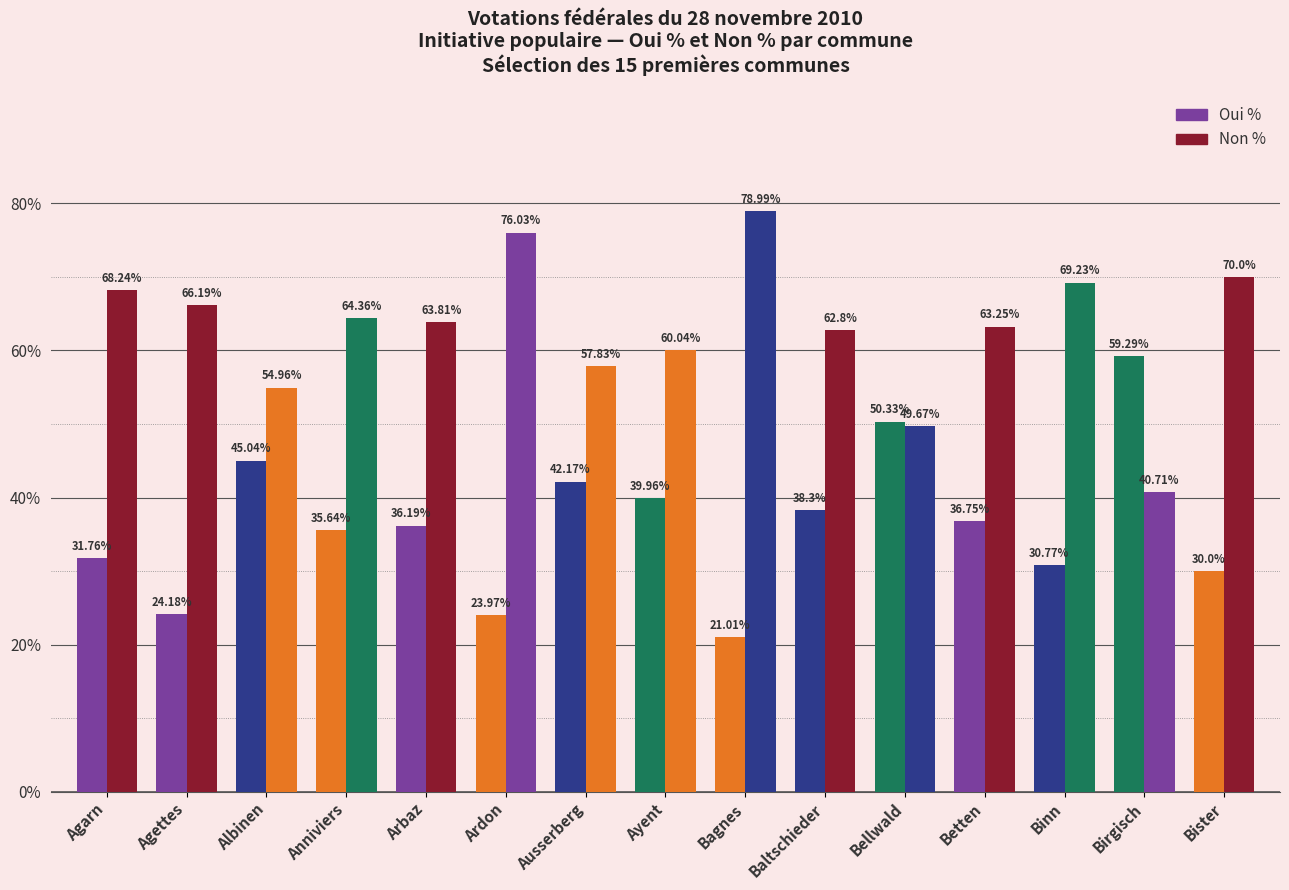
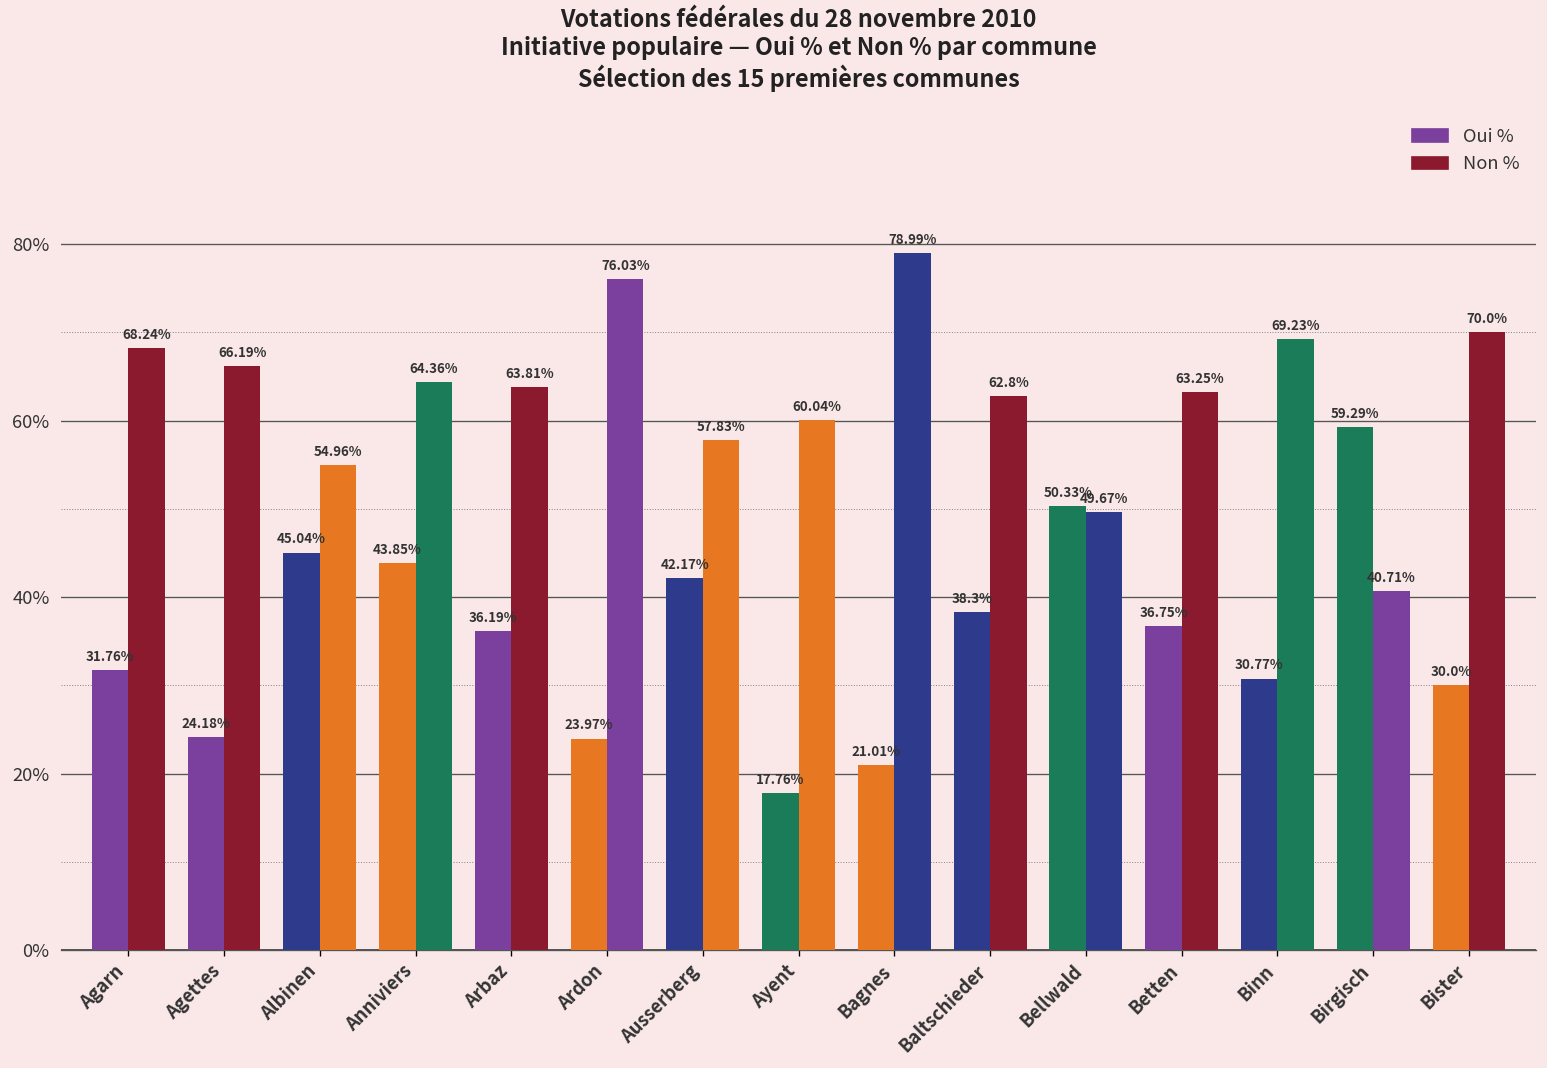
  {
    "Oui %": {
      "Agarn": "31.76%",
      "Agettes": "24.18%",
      "Albinen": "45.04%",
-     "Anniviers": "35.64%",
+     "Anniviers": "43.85%",
      "Arbaz": "36.19%",
      "Ardon": "23.97%",
      "Ausserberg": "42.17%",
-     "Ayent": "39.96%",
+     "Ayent": "17.76%",
      "Bagnes": "21.01%",
      "Baltschieder": "38.3%",
      "Betten": "36.75%",
      "Binn": "30.77%",
      "Birgisch": "59.29%",
      "Bister": "30.0%"
    },
    "Non %": {
      "Agarn": "68.24%",
      "Agettes": "66.19%",
      "Albinen": "54.96%",
      "Anniviers": "64.36%",
      "Arbaz": "63.81%",
      "Ardon": "76.03%",
      "Ausserberg": "57.83%",
      "Ayent": "60.04%",
      "Bagnes": "78.99%",
      "Baltschieder": "62.8%",
      "Betten": "63.25%",
      "Binn": "69.23%",
      "Birgisch": "40.71%",
      "Bister": "70.0%"
    }
  }
